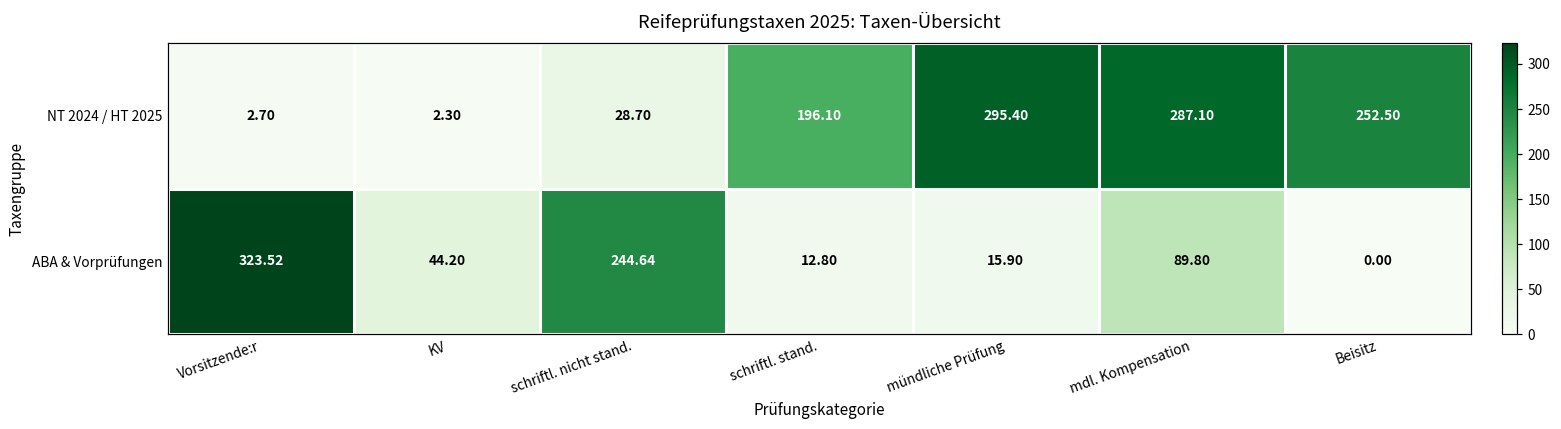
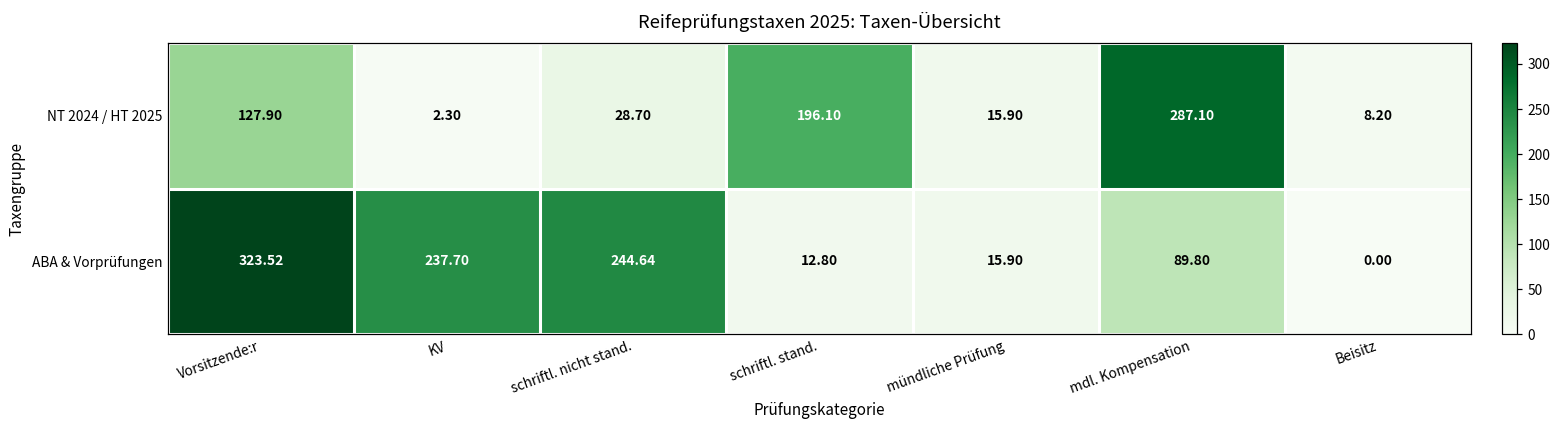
  {
    "NT 2024 / HT 2025": {
-     "Vorsitzende:r": 2.70,
+     "Vorsitzende:r": 127.90,
      "KV": 2.30,
      "schriftl. nicht stand.": 28.70,
      "schriftl. stand.": 196.10,
-     "mündliche Prüfung": 295.40,
+     "mündliche Prüfung": 15.90,
      "mdl. Kompensation": 287.10,
-     "Beisitz": 252.50
+     "Beisitz": 8.20
    },
    "ABA & Vorprüfungen": {
      "Vorsitzende:r": 323.52,
-     "KV": 44.20,
+     "KV": 237.70,
      "schriftl. nicht stand.": 244.64,
      "schriftl. stand.": 12.80,
      "mündliche Prüfung": 15.90,
      "mdl. Kompensation": 89.80,
      "Beisitz": 0.00
    }
  }
